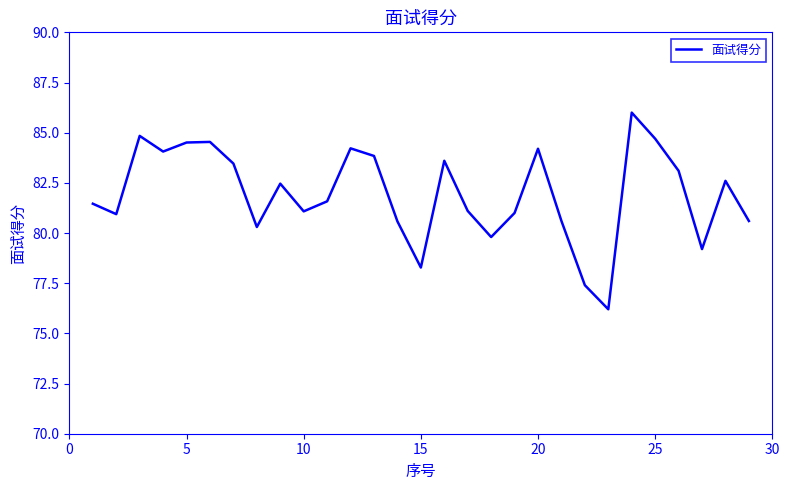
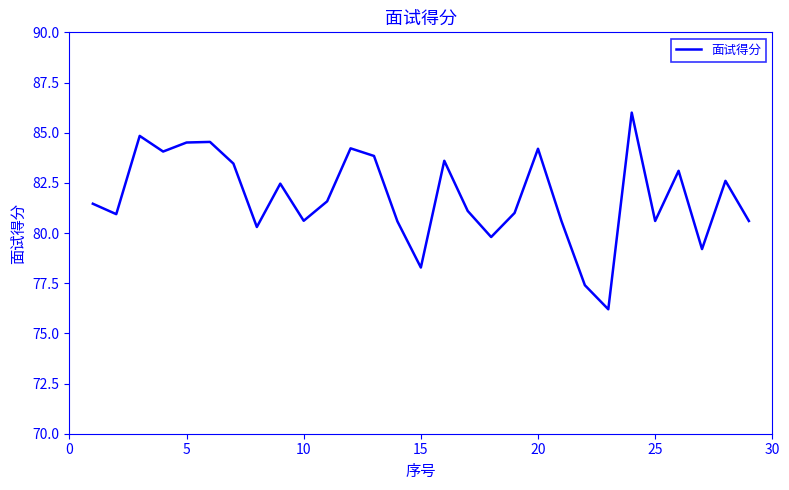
  {
    "5": 84.5,
-   "10": 81.1,
+   "10": 80.6,
    "15": 78.3,
    "20": 84.2,
-   "25": 84.7
+   "25": 80.6
  }
